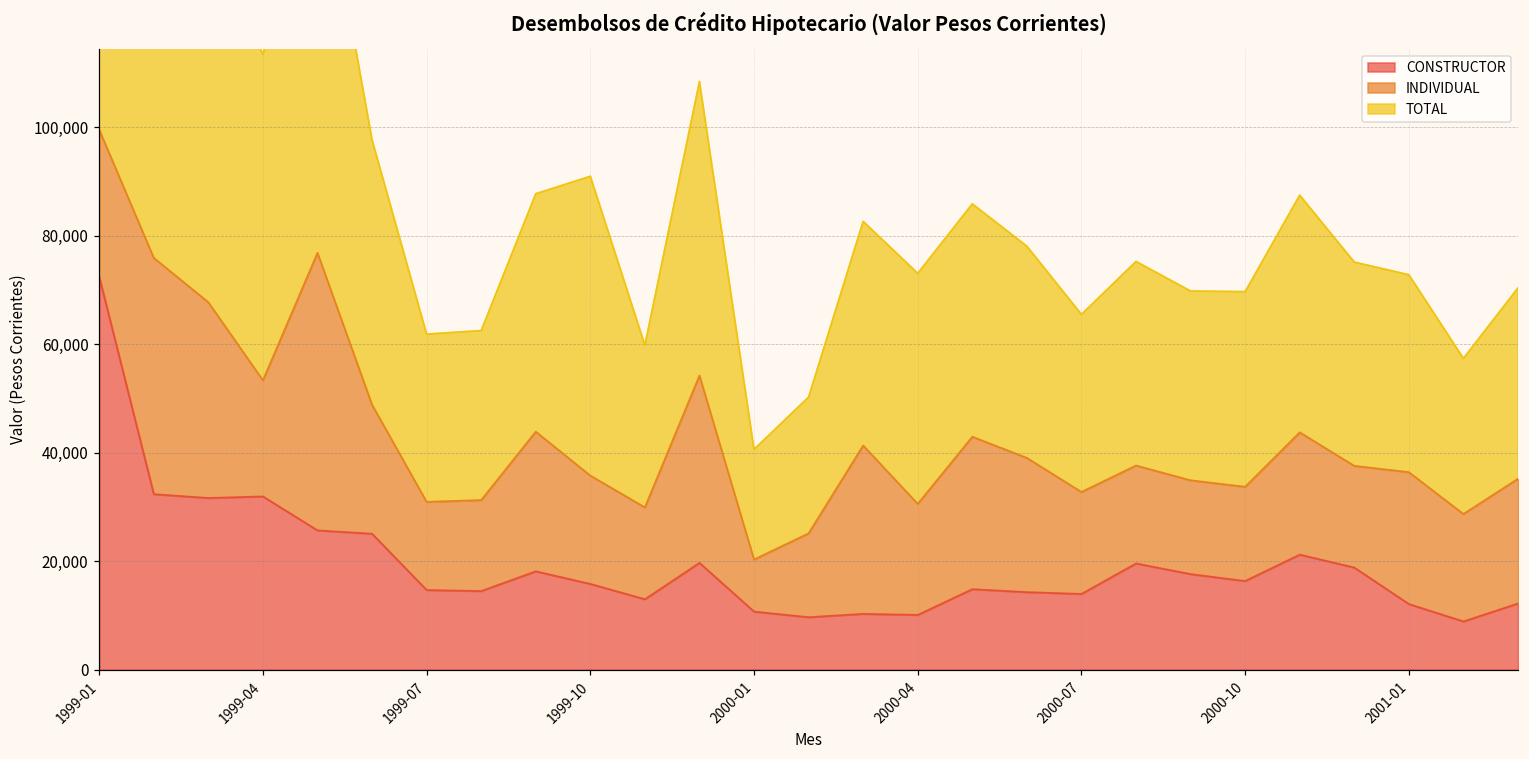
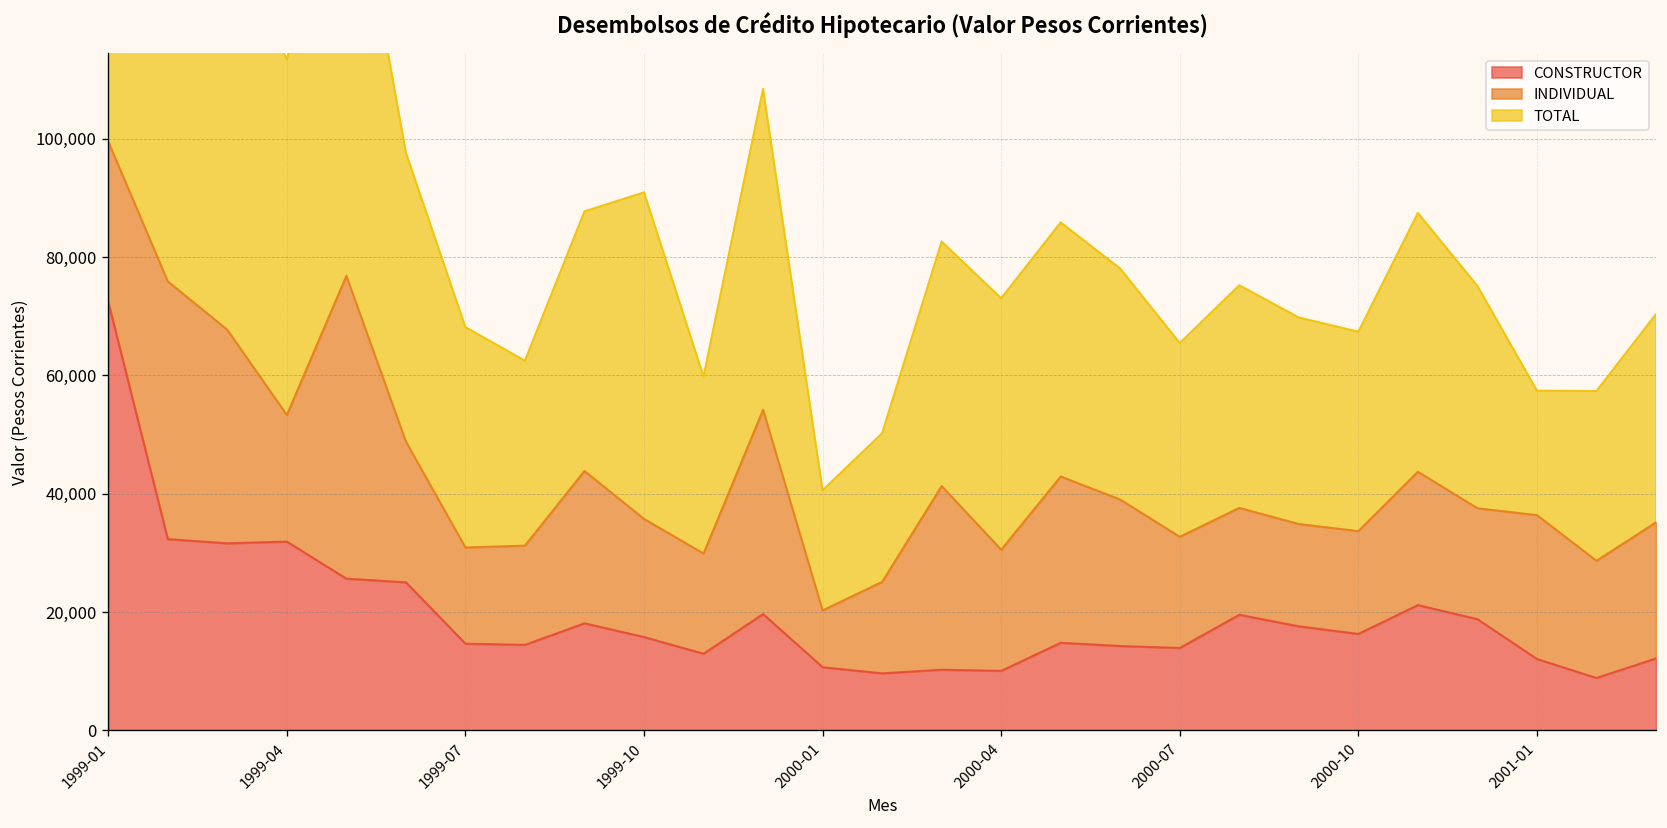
  {
    "TOTAL": {
      "1999-04": "60,000",
-     "1999-07": "31,000",
+     "1999-07": "37,000",
      "1999-10": "55,000",
      "2000-01": "20,000",
      "2000-04": "42,000",
      "2000-07": "33,000",
-     "2000-10": "36,000",
-     "2001-01": "36,000"
+     "2000-10": "34,000",
+     "2001-01": "21,000"
    }
  }
